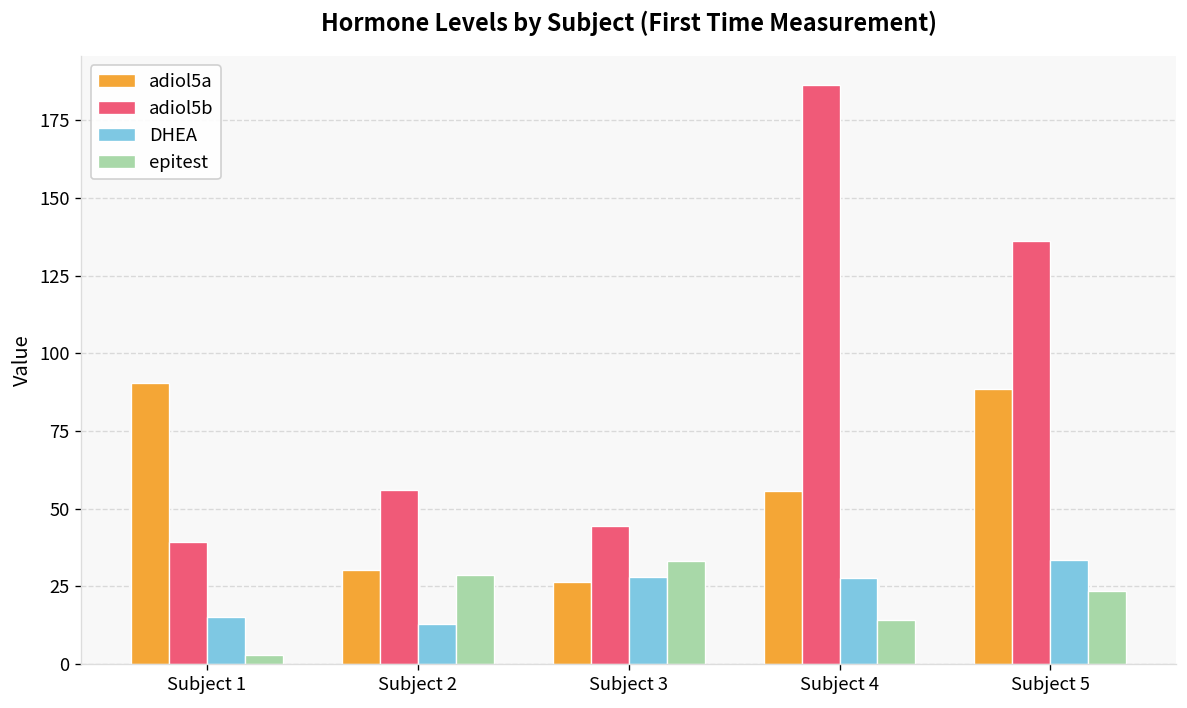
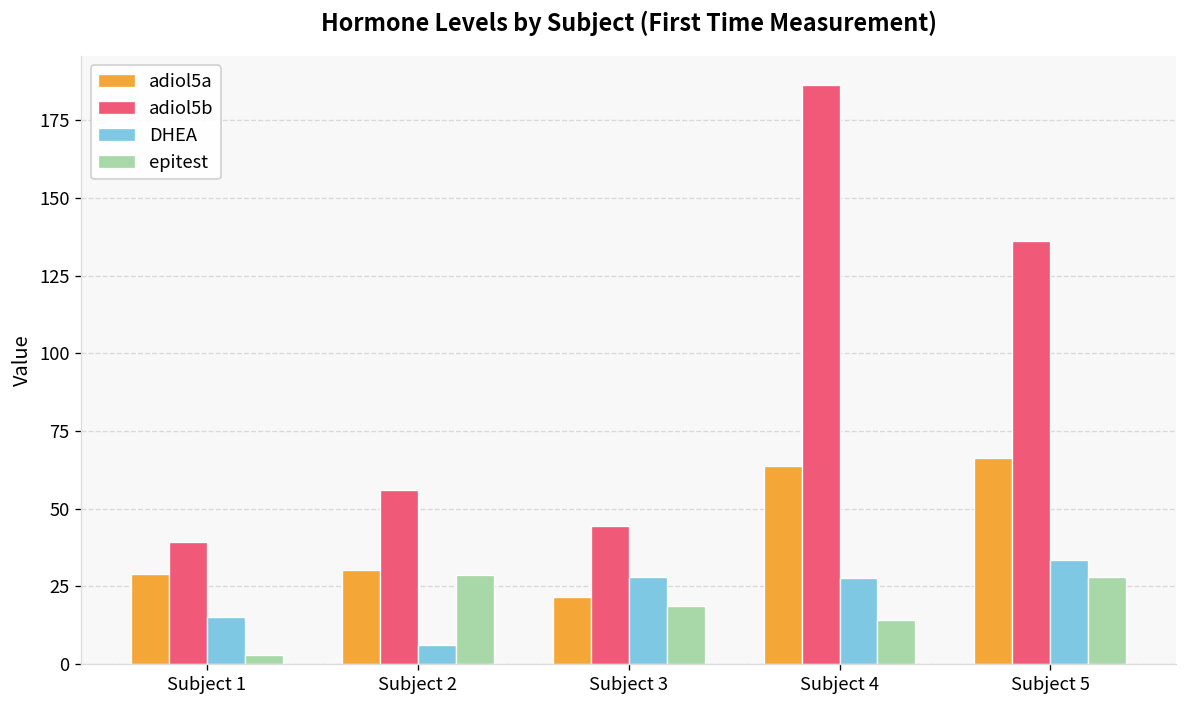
  {
    "adiol5a": {
-     "Subject 1": 90,
+     "Subject 1": 29,
      "Subject 2": 30,
-     "Subject 3": 26,
-     "Subject 4": 56,
-     "Subject 5": 89
+     "Subject 3": 22,
+     "Subject 4": 64,
+     "Subject 5": 66
    },
    "adiol5b": {
      "Subject 1": 39,
      "Subject 2": 56,
      "Subject 3": 44,
      "Subject 4": 186,
      "Subject 5": 136
    },
    "DHEA": {
      "Subject 1": 15,
-     "Subject 2": 13,
+     "Subject 2": 6,
      "Subject 3": 28,
      "Subject 4": 28,
      "Subject 5": 33
    },
    "epitest": {
      "Subject 1": 3,
      "Subject 2": 29,
-     "Subject 3": 33,
+     "Subject 3": 19,
      "Subject 4": 14,
-     "Subject 5": 24
+     "Subject 5": 28
    }
  }
